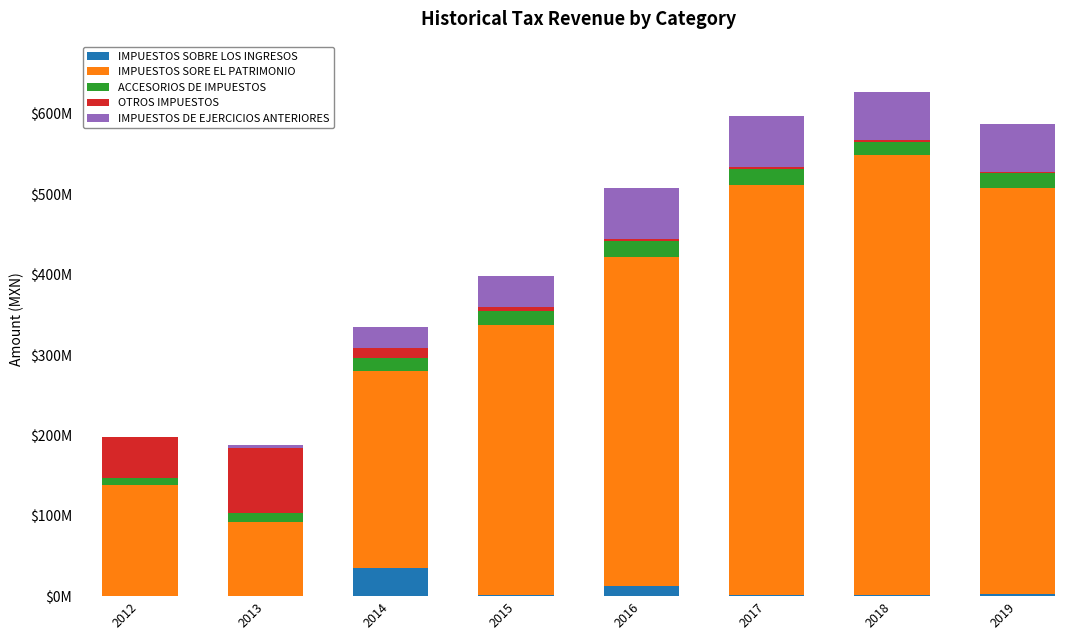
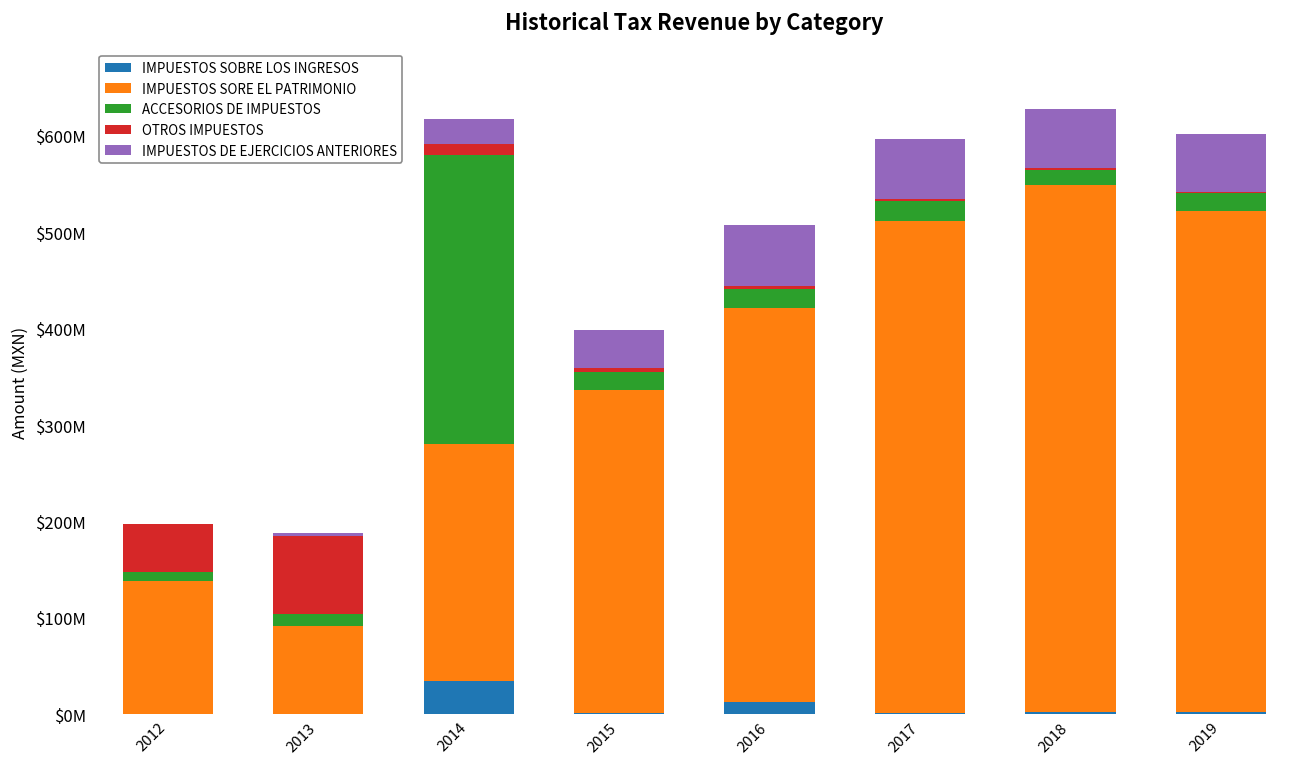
  {
    "IMPUESTOS SOBRE LOS INGRESOS": {
      "2014": "$30000000",
      "2016": "$10000000"
    },
    "IMPUESTOS SORE EL PATRIMONIO": {
      "2012": "$140000000",
      "2013": "$90000000",
      "2014": "$250000000",
      "2015": "$340000000",
      "2016": "$410000000",
      "2017": "$510000000",
      "2018": "$550000000",
-     "2019": "$510000000"
+     "2019": "$520000000"
    },
    "ACCESORIOS DE IMPUESTOS": {
      "2012": "$10000000",
      "2013": "$10000000",
-     "2014": "$20000000",
+     "2014": "$300000000",
      "2015": "$20000000",
      "2016": "$20000000",
      "2017": "$20000000",
      "2018": "$20000000",
      "2019": "$20000000"
    },
    "OTROS IMPUESTOS": {
      "2012": "$50000000",
      "2013": "$80000000",
      "2014": "$10000000",
      "2015": "$0",
      "2016": "$0"
    },
    "IMPUESTOS DE EJERCICIOS ANTERIORES": {
      "2012": "$0",
      "2013": "$0",
      "2014": "$30000000",
      "2015": "$40000000",
      "2016": "$60000000",
      "2017": "$60000000",
      "2018": "$60000000",
      "2019": "$60000000"
    }
  }
